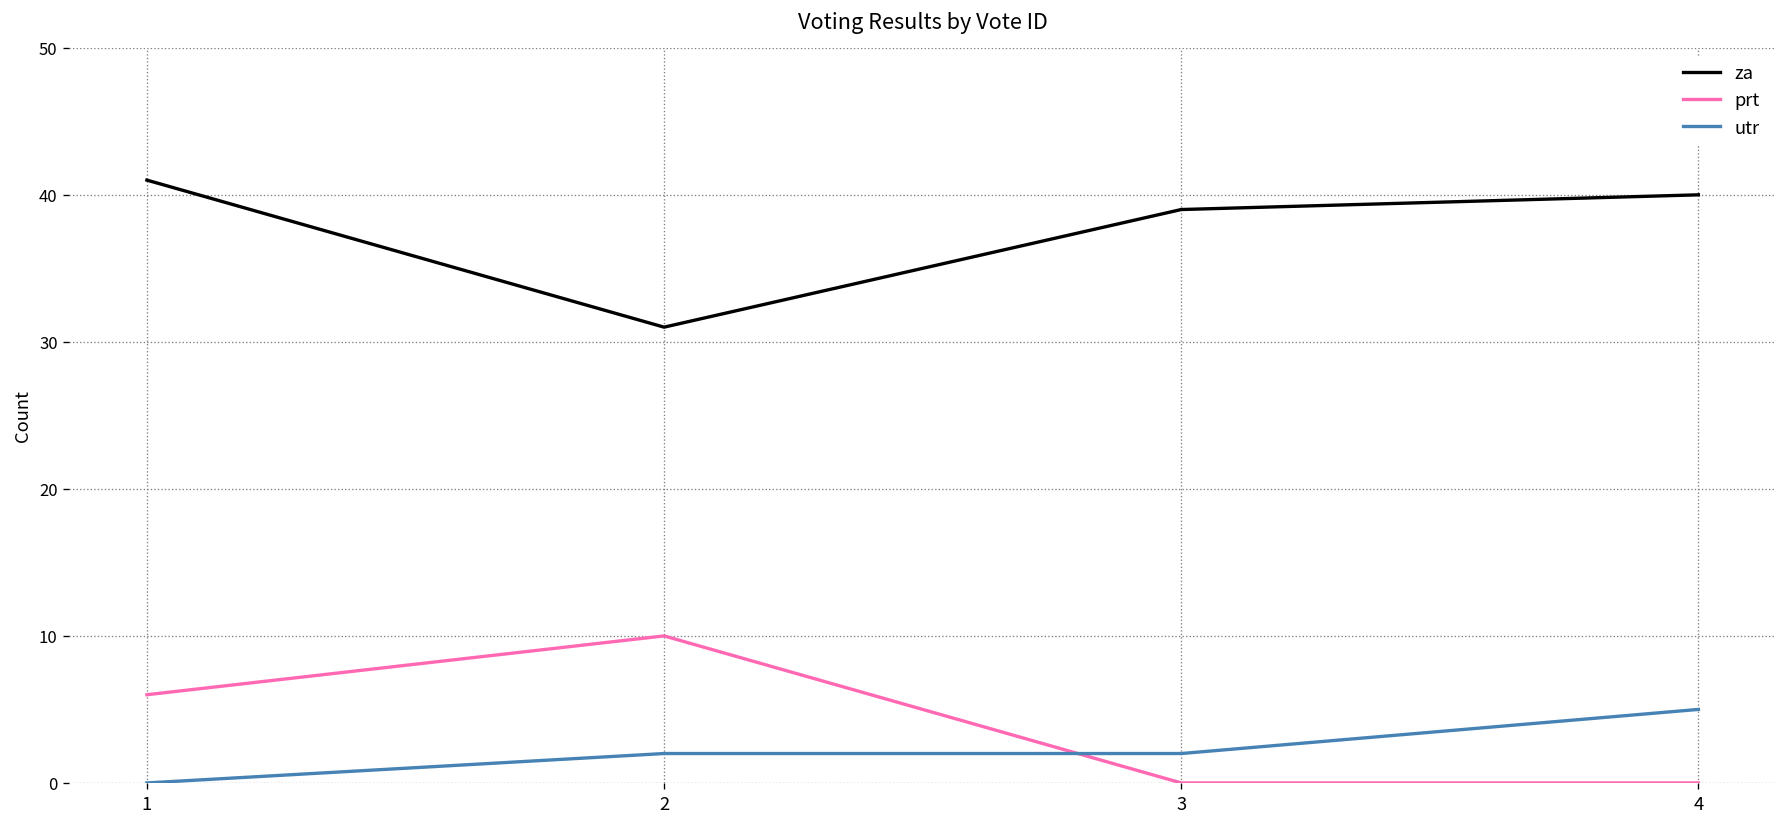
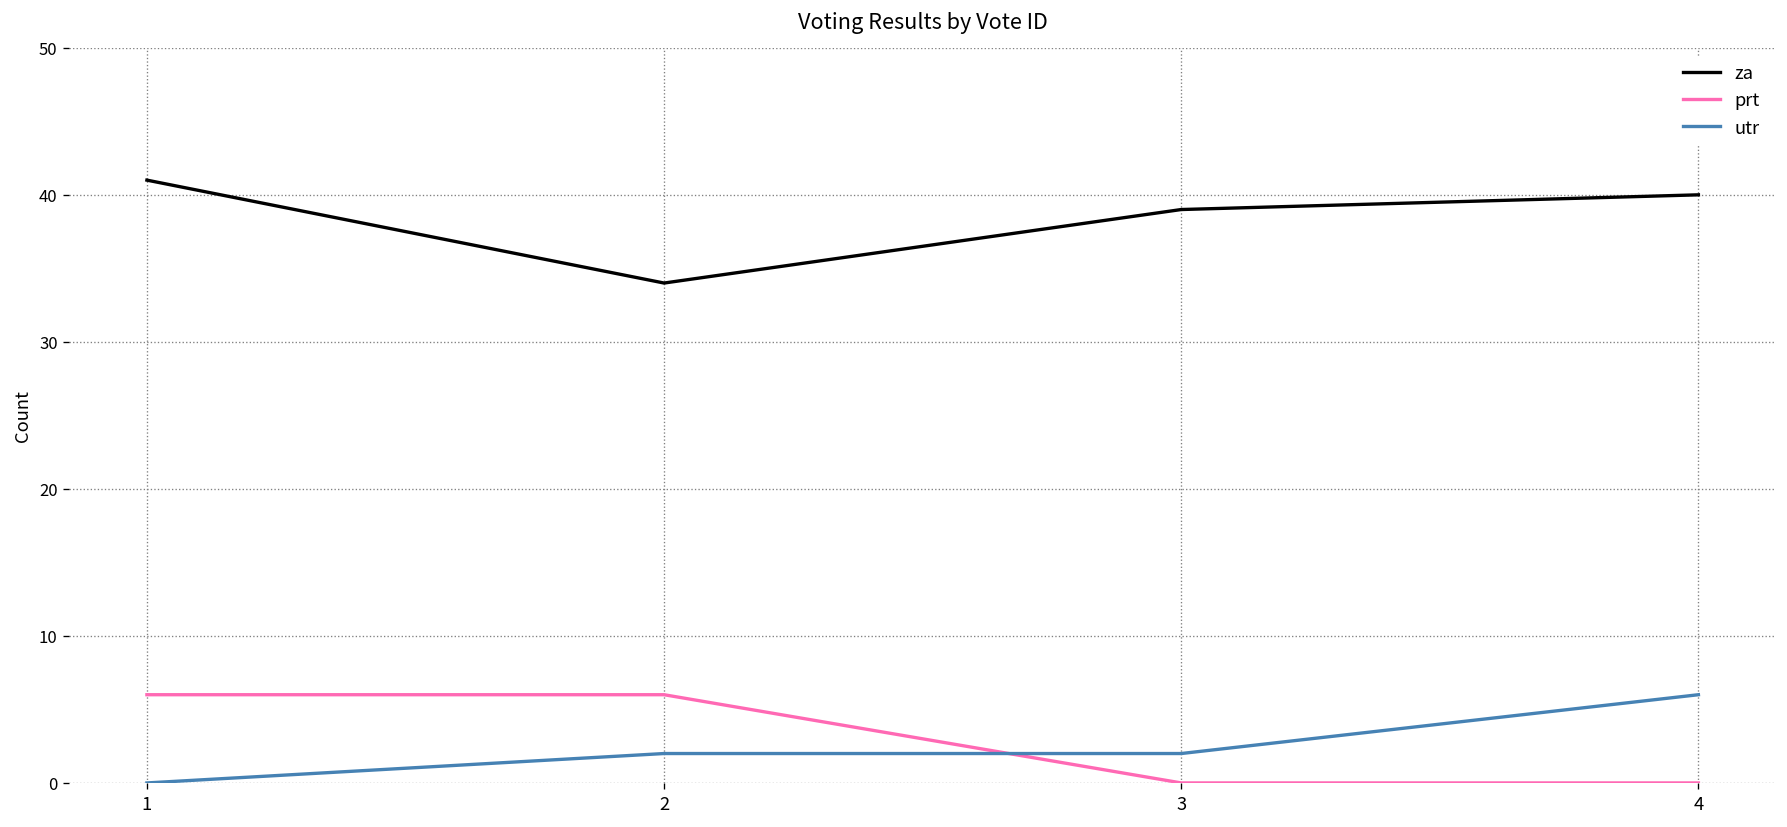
  {
    "za": {
      "1": 41,
-     "2": 31,
+     "2": 34,
      "3": 39,
      "4": 40
    },
    "prt": {
      "1": 6,
-     "2": 10,
+     "2": 6,
      "3": 0,
      "4": 0
    },
    "utr": {
      "1": 0,
      "2": 2,
      "3": 2,
-     "4": 5
+     "4": 6
    }
  }
